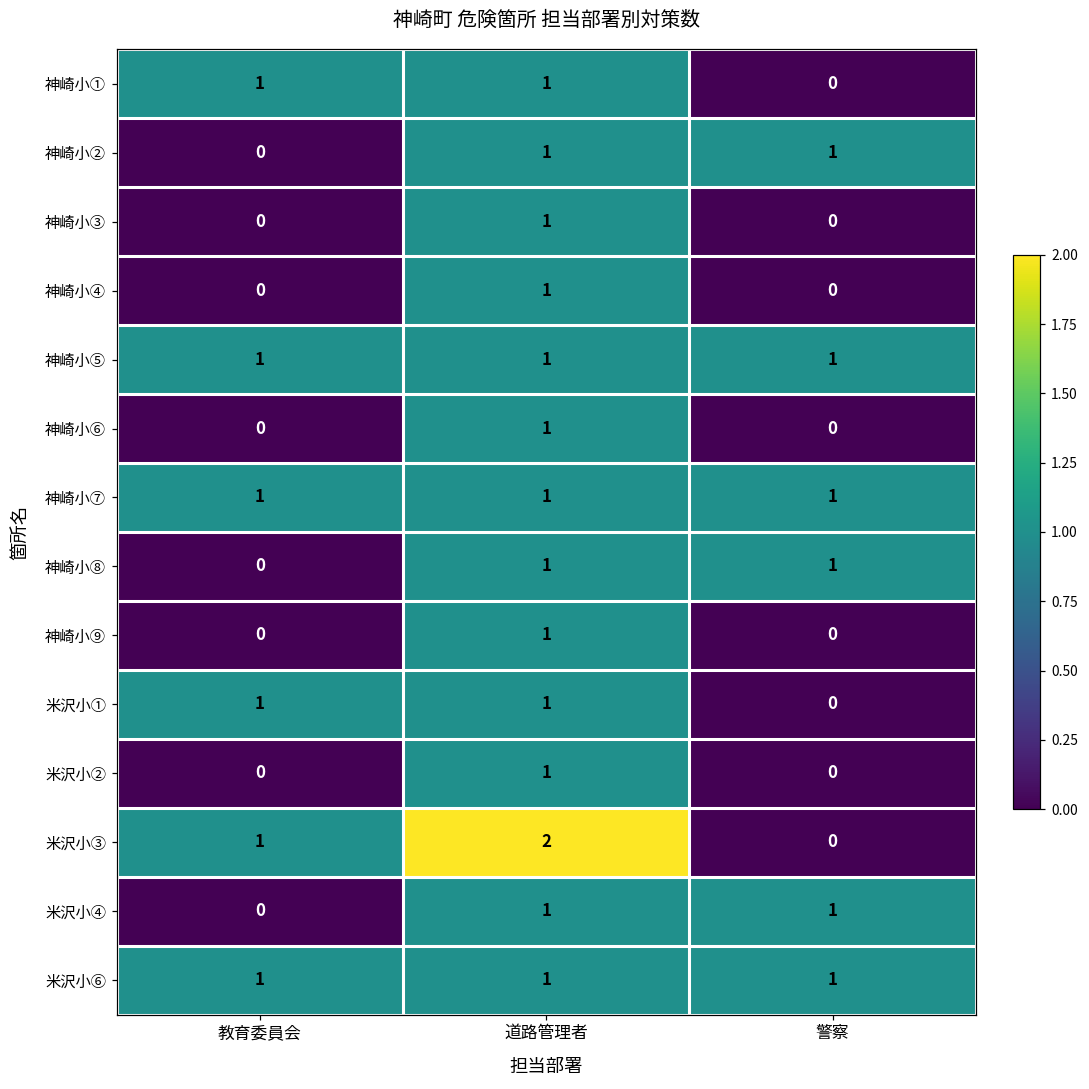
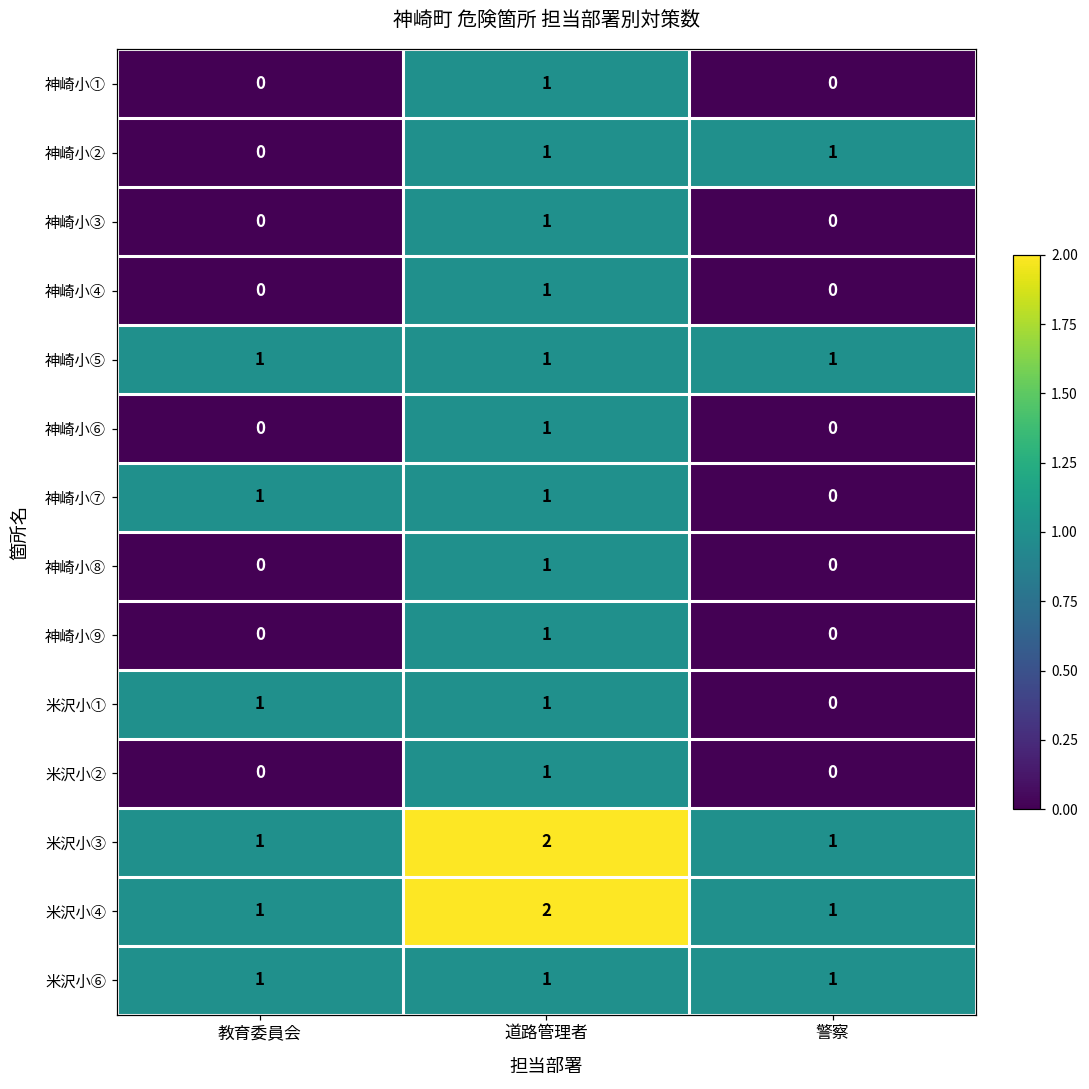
  {
    "神崎小①": {
-     "教育委員会": 1,
+     "教育委員会": 0,
      "道路管理者": 1,
      "警察": 0
    },
    "神崎小②": {
      "教育委員会": 0,
      "道路管理者": 1,
      "警察": 1
    },
    "神崎小③": {
      "教育委員会": 0,
      "道路管理者": 1,
      "警察": 0
    },
    "神崎小④": {
      "教育委員会": 0,
      "道路管理者": 1,
      "警察": 0
    },
    "神崎小⑤": {
      "教育委員会": 1,
      "道路管理者": 1,
      "警察": 1
    },
    "神崎小⑥": {
      "教育委員会": 0,
      "道路管理者": 1,
      "警察": 0
    },
    "神崎小⑦": {
      "教育委員会": 1,
      "道路管理者": 1,
-     "警察": 1
+     "警察": 0
    },
    "神崎小⑧": {
      "教育委員会": 0,
      "道路管理者": 1,
-     "警察": 1
+     "警察": 0
    },
    "神崎小⑨": {
      "教育委員会": 0,
      "道路管理者": 1,
      "警察": 0
    },
    "米沢小①": {
      "教育委員会": 1,
      "道路管理者": 1,
      "警察": 0
    },
    "米沢小②": {
      "教育委員会": 0,
      "道路管理者": 1,
      "警察": 0
    },
    "米沢小③": {
      "教育委員会": 1,
      "道路管理者": 2,
-     "警察": 0
+     "警察": 1
    },
    "米沢小④": {
-     "教育委員会": 0,
-     "道路管理者": 1,
+     "教育委員会": 1,
+     "道路管理者": 2,
      "警察": 1
    },
    "米沢小⑥": {
      "教育委員会": 1,
      "道路管理者": 1,
      "警察": 1
    }
  }
